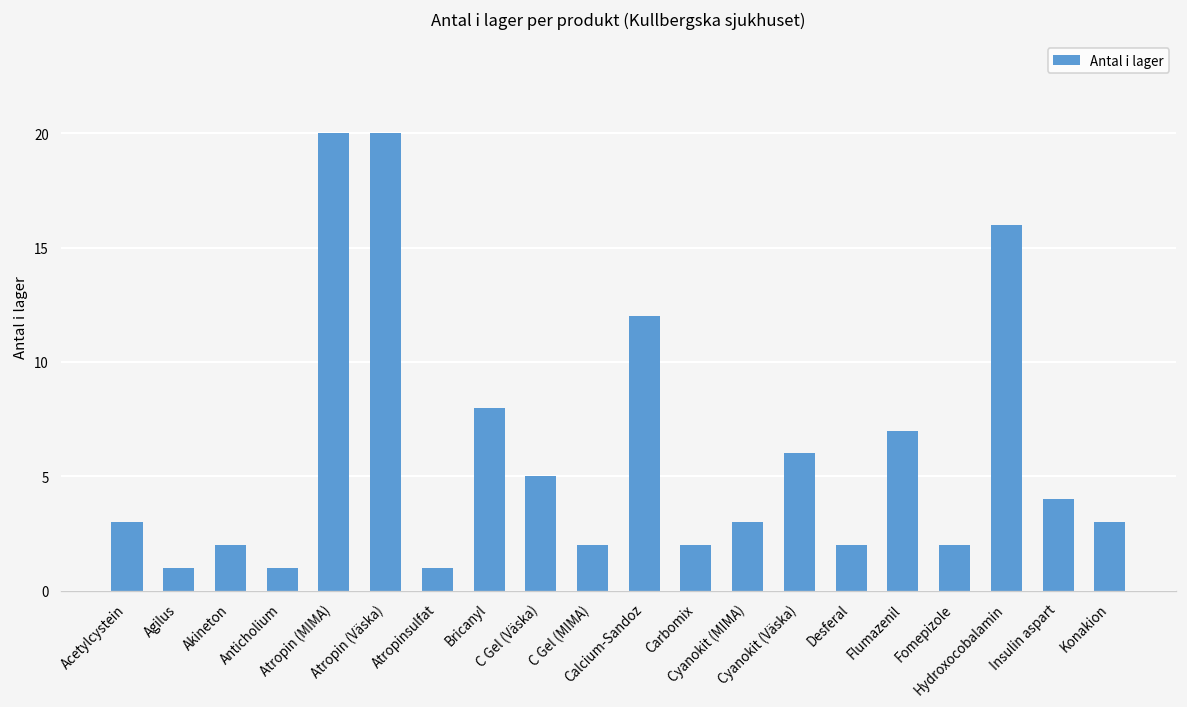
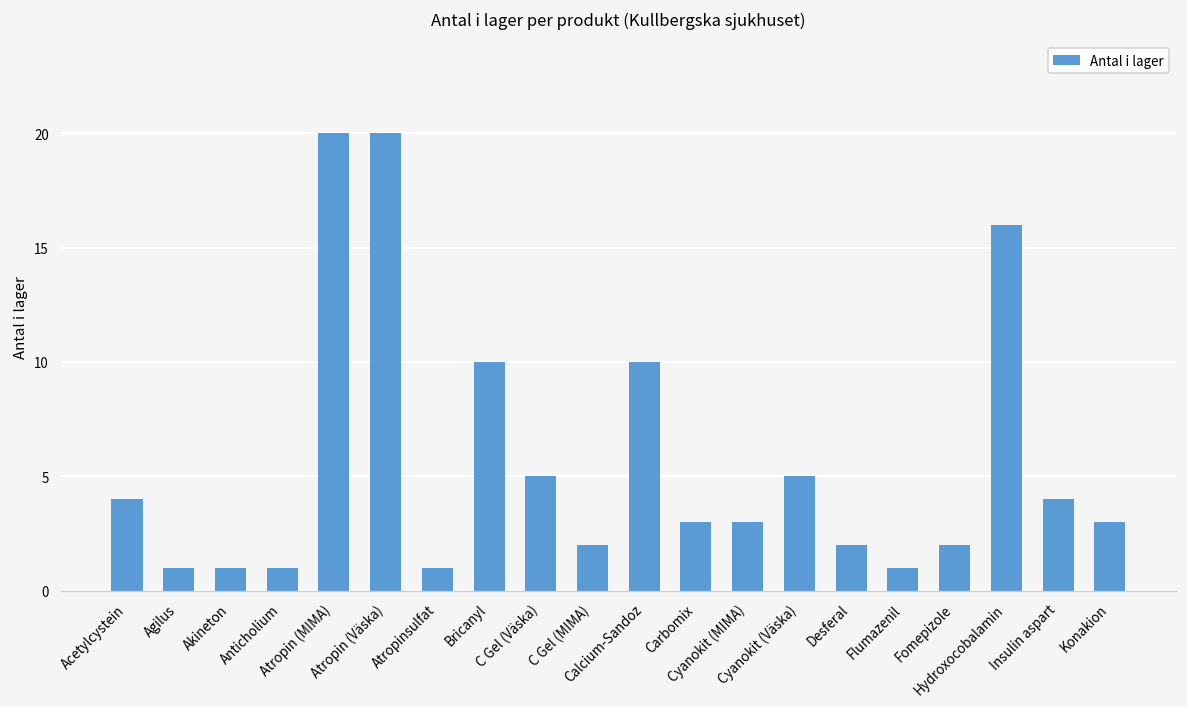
  {
-   "Acetylcystein": 3,
+   "Acetylcystein": 4,
    "Agilus": 1,
-   "Akineton": 2,
+   "Akineton": 1,
    "Anticholium": 1,
    "Atropin (MIMA)": 20,
    "Atropin (Väska)": 20,
    "Atropinsulfat": 1,
-   "Bricanyl": 8,
+   "Bricanyl": 10,
    "C Gel (Väska)": 5,
    "C Gel (MIMA)": 2,
-   "Calcium-Sandoz": 12,
-   "Carbomix": 2,
+   "Calcium-Sandoz": 10,
+   "Carbomix": 3,
    "Cyanokit (MIMA)": 3,
-   "Cyanokit (Väska)": 6,
+   "Cyanokit (Väska)": 5,
    "Desferal": 2,
-   "Flumazenil": 7,
+   "Flumazenil": 1,
    "Fomepizole": 2,
    "Hydroxocobalamin": 16,
    "Insulin aspart": 4,
    "Konakion": 3
  }
